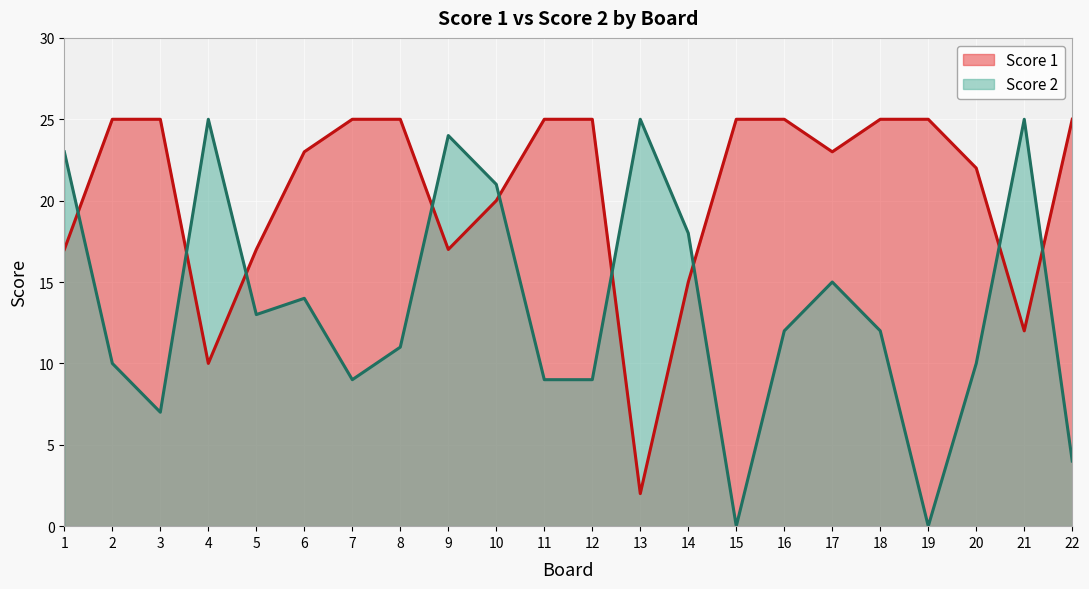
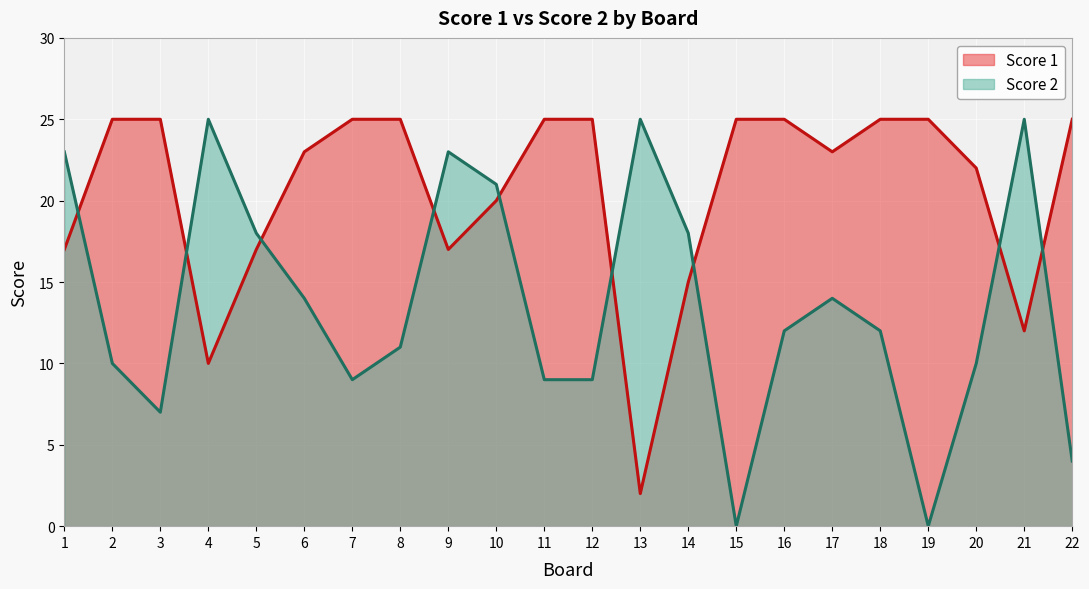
  {
    "Score 1": {
      "1": 17,
      "2": 25,
      "3": 25,
      "4": 10,
      "5": 17,
      "6": 23,
      "7": 25,
      "8": 25,
      "9": 17,
      "10": 20,
      "11": 25,
      "12": 25,
      "13": 2,
      "14": 15,
      "15": 25,
      "16": 25,
      "17": 23,
      "18": 25,
      "19": 25,
      "20": 22,
      "21": 12,
      "22": 25
    },
    "Score 2": {
      "1": 23,
      "2": 10,
      "3": 7,
      "4": 25,
-     "5": 13,
+     "5": 18,
      "6": 14,
      "7": 9,
      "8": 11,
-     "9": 24,
+     "9": 23,
      "10": 21,
      "11": 9,
      "12": 9,
      "13": 25,
      "14": 18,
      "15": 0,
      "16": 12,
-     "17": 15,
+     "17": 14,
      "18": 12,
      "19": 0,
      "20": 10,
      "21": 25,
      "22": 4
    }
  }
